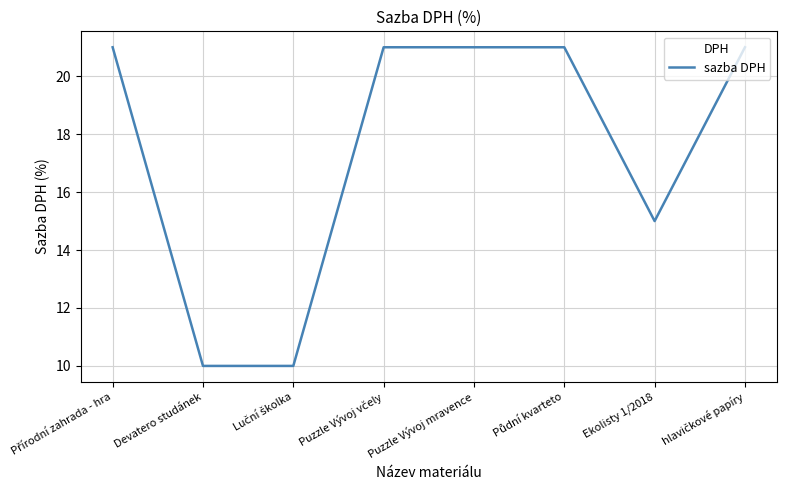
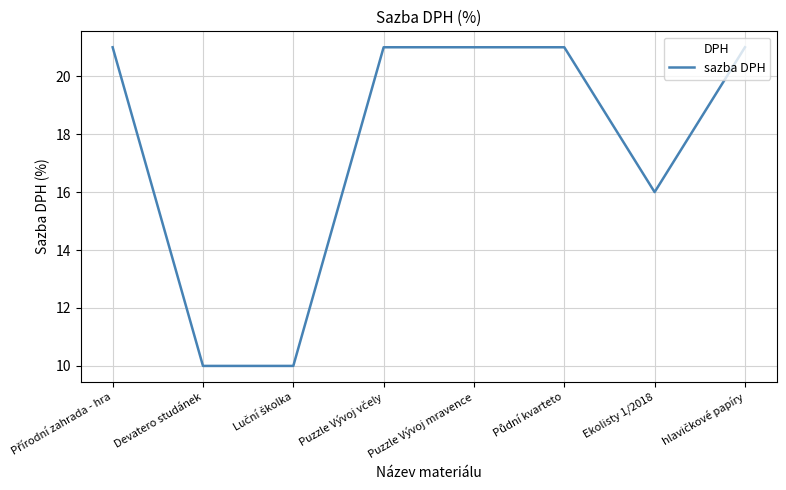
  {
    "Přírodní zahrada - hra": 21,
    "Devatero studánek": 10,
    "Luční školka": 10,
    "Puzzle Vývoj včely": 21,
    "Puzzle Vývoj mravence": 21,
    "Půdní kvarteto": 21,
-   "Ekolisty 1/2018": 15
+   "Ekolisty 1/2018": 16
  }
